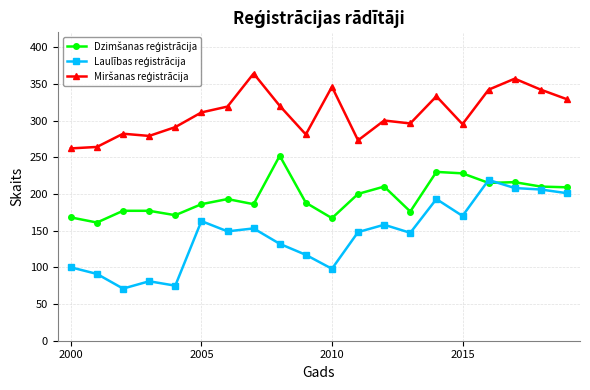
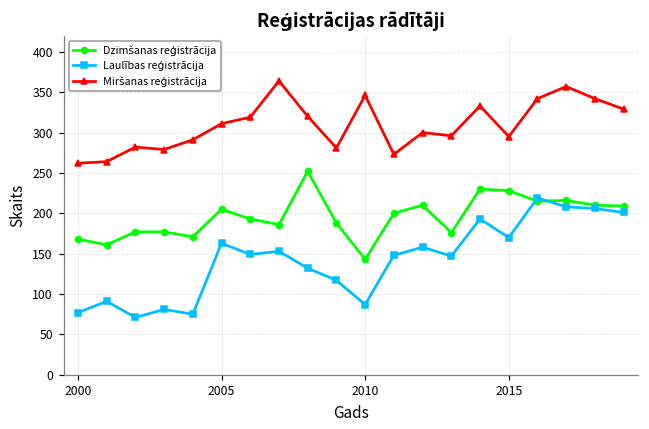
  {
    "Dzimšanas reģistrācija": {
      "2000": 170,
-     "2005": 190,
-     "2010": 170,
+     "2005": 210,
+     "2010": 140,
      "2015": 230
    },
    "Laulības reģistrācija": {
-     "2000": 100,
+     "2000": 80,
      "2005": 160,
-     "2010": 100,
+     "2010": 90,
      "2015": 170
    },
    "Miršanas reģistrācija": {
      "2000": 260,
      "2005": 310,
      "2010": 350,
      "2015": 300
    }
  }
